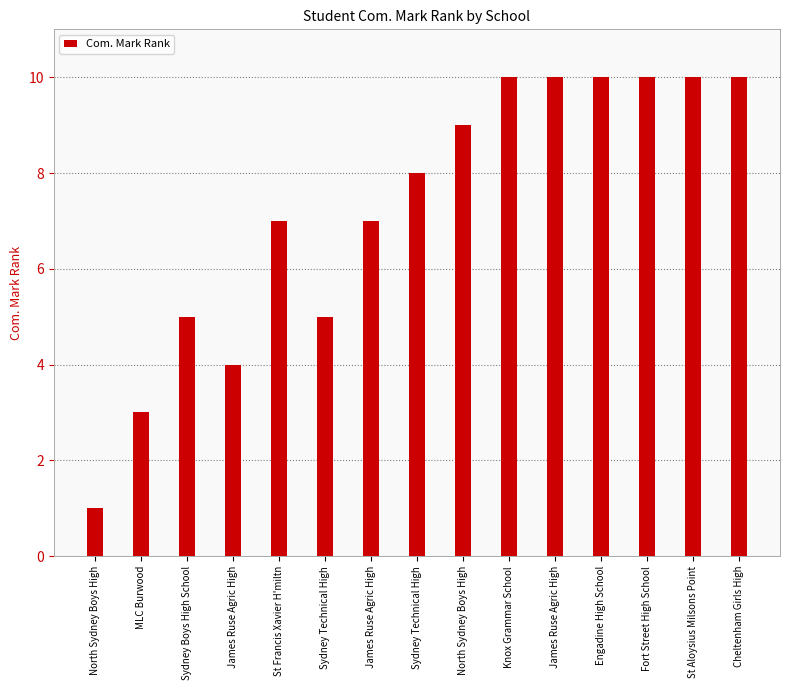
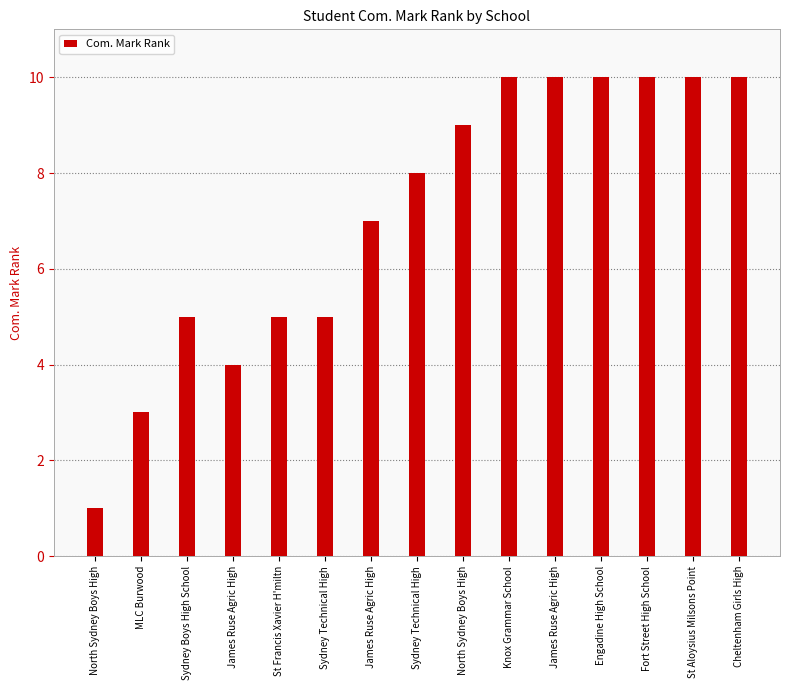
  {
    "MLC Burwood": 3,
    "Sydney Boys High School": 5,
-   "St Francis Xavier H'miltn": 7,
+   "St Francis Xavier H'miltn": 5,
    "Knox Grammar School": 10,
    "Engadine High School": 10,
    "Fort Street High School": 10,
    "St Aloysius Milsons Point": 10,
    "Cheltenham Girls High": 10
  }
